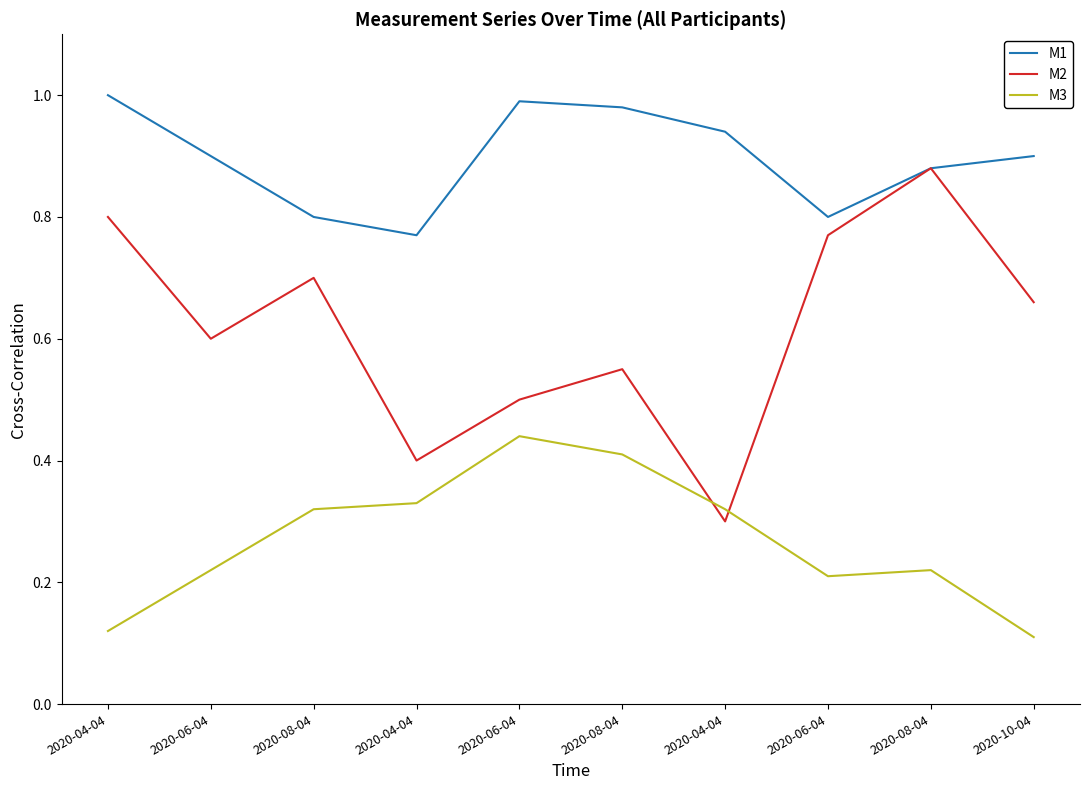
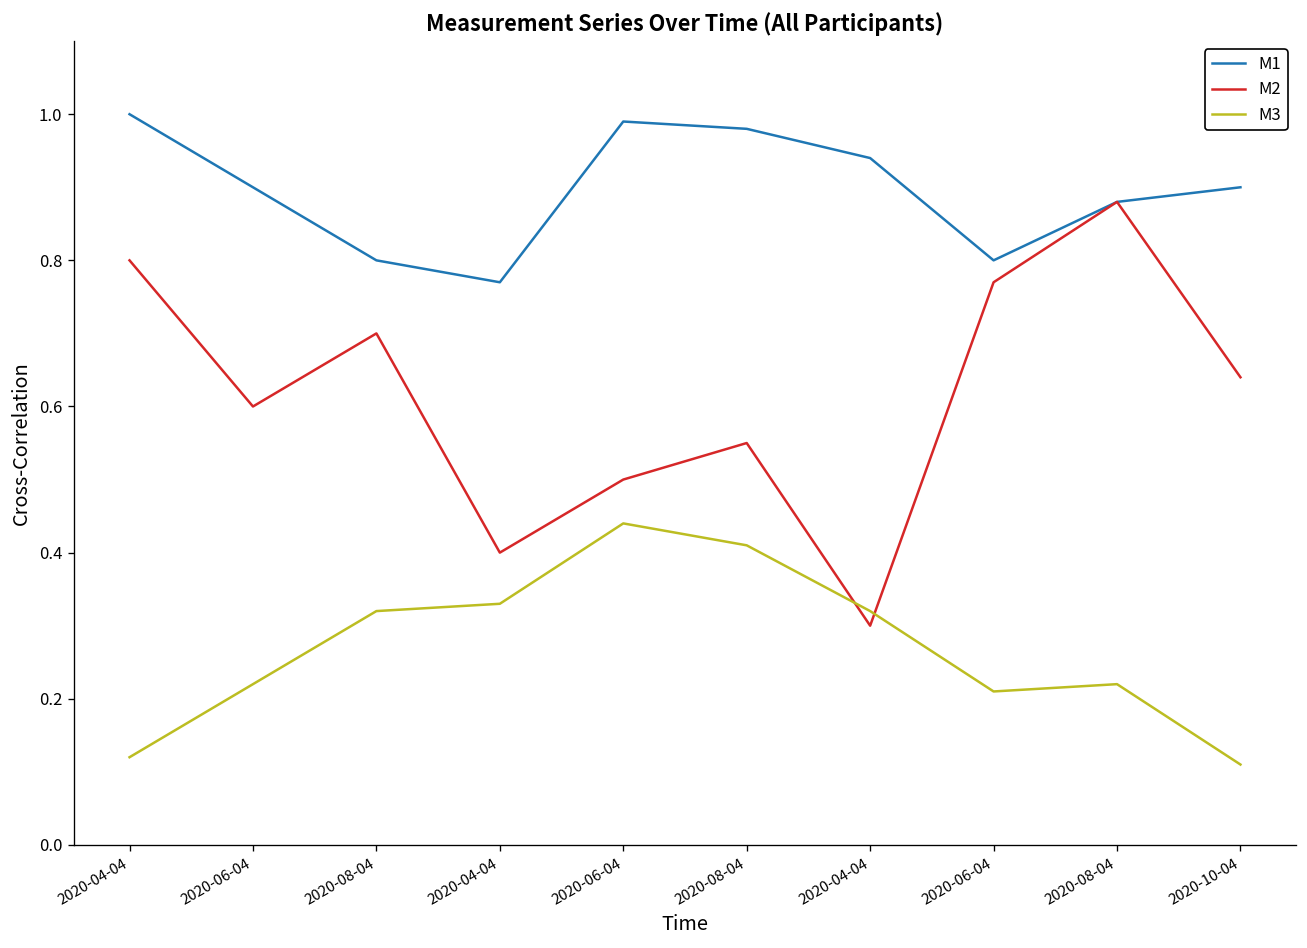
  {
    "M1": {
      "2020-10-04": 0.90
    },
    "M2": {
-     "2020-10-04": 0.66
+     "2020-10-04": 0.64
    },
    "M3": {
      "2020-10-04": 0.11
    }
  }
